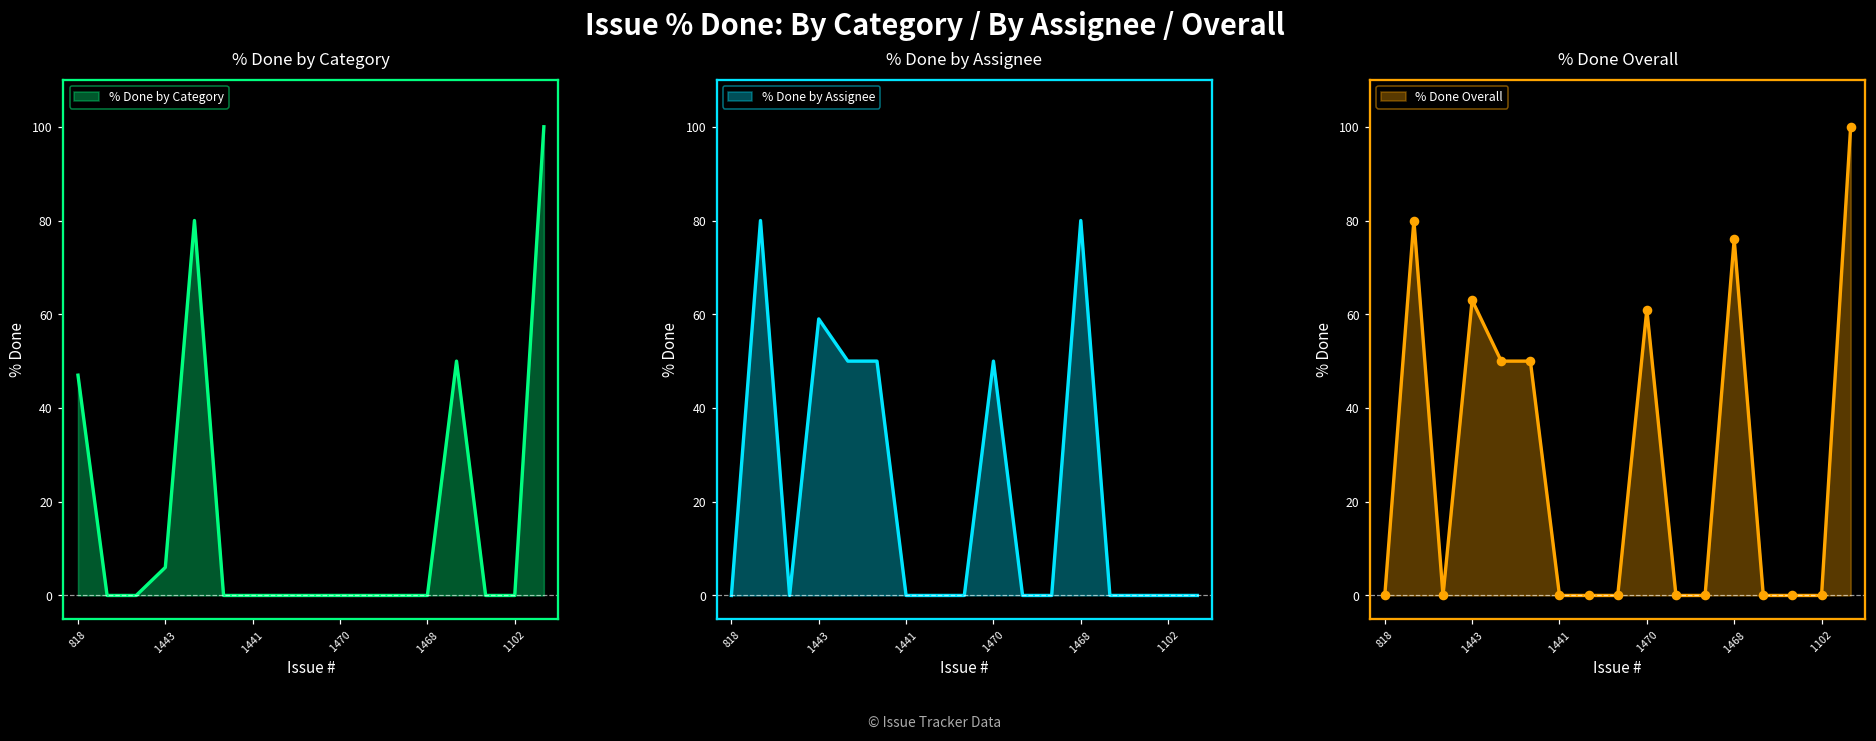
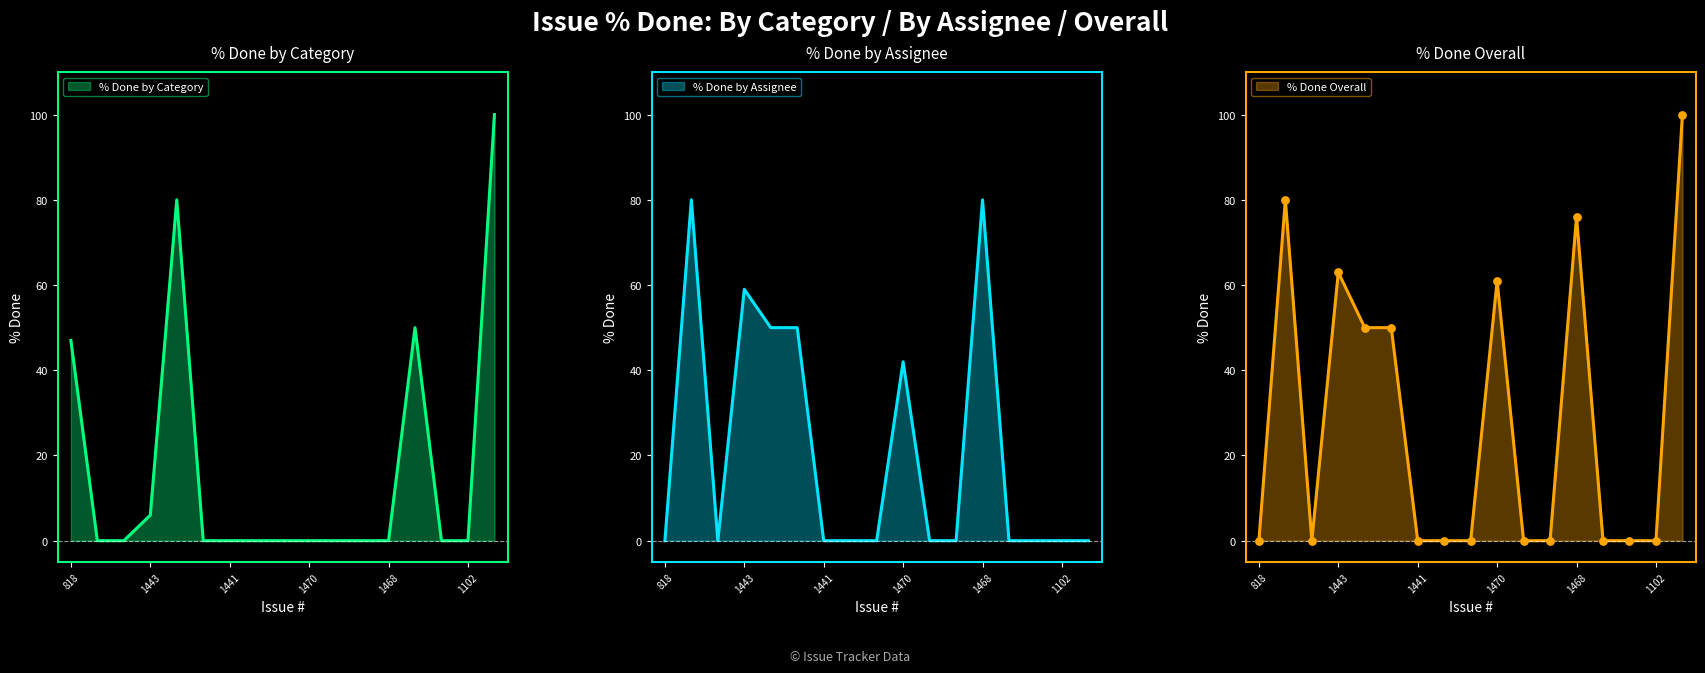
  {
    "% Done by Category": {
      "818": 47,
      "1443": 6,
      "1441": 0,
      "1470": 0,
      "1468": 0,
      "1102": 0
    },
    "% Done by Assignee": {
      "818": 0,
      "1443": 59,
      "1441": 0,
-     "1470": 50,
+     "1470": 42,
      "1468": 80,
      "1102": 0
    },
    "% Done Overall": {
      "818": 0,
      "1443": 63,
      "1441": 0,
      "1470": 61,
      "1468": 76,
      "1102": 0
    }
  }
